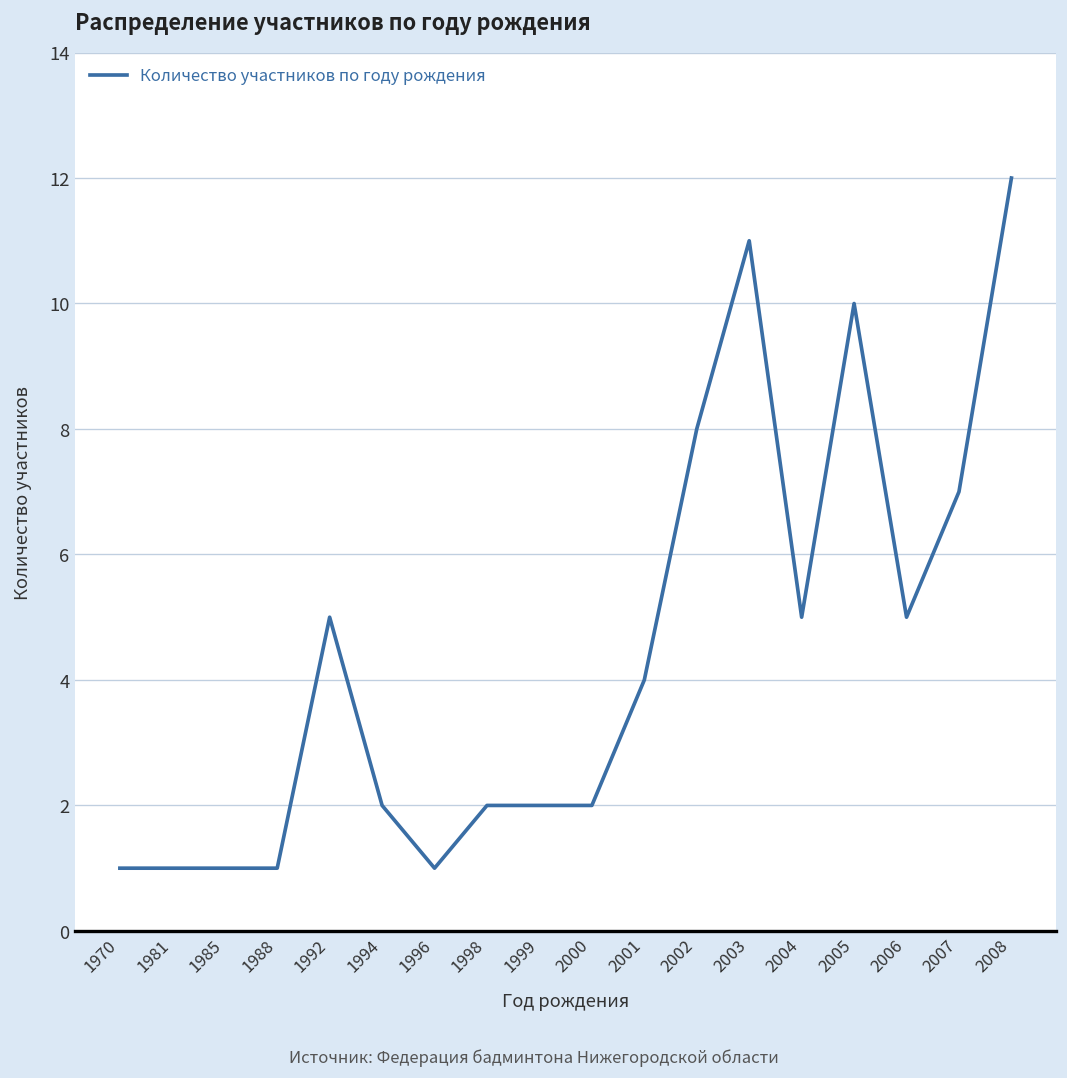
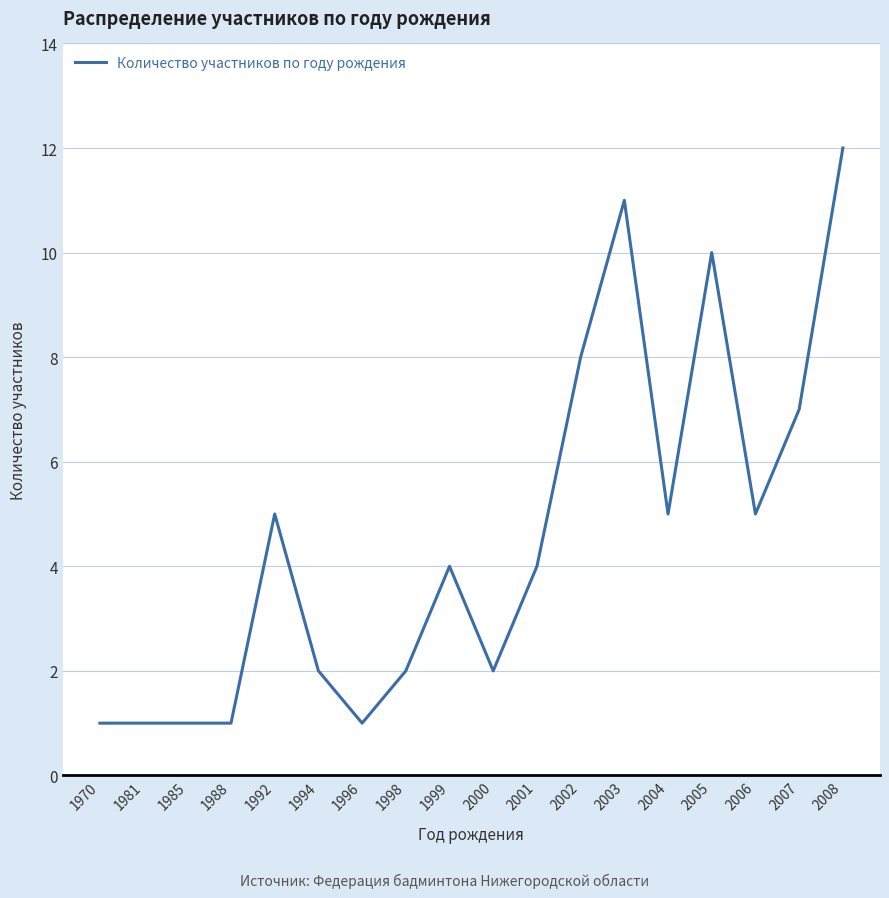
  {
    "1970": 1,
    "1981": 1,
    "1985": 1,
    "1988": 1,
    "1992": 5,
    "1994": 2,
    "1996": 1,
    "1998": 2,
-   "1999": 2,
+   "1999": 4,
    "2000": 2,
    "2001": 4,
    "2002": 8,
    "2003": 11,
    "2004": 5,
    "2005": 10,
    "2006": 5,
    "2007": 7,
    "2008": 12
  }
